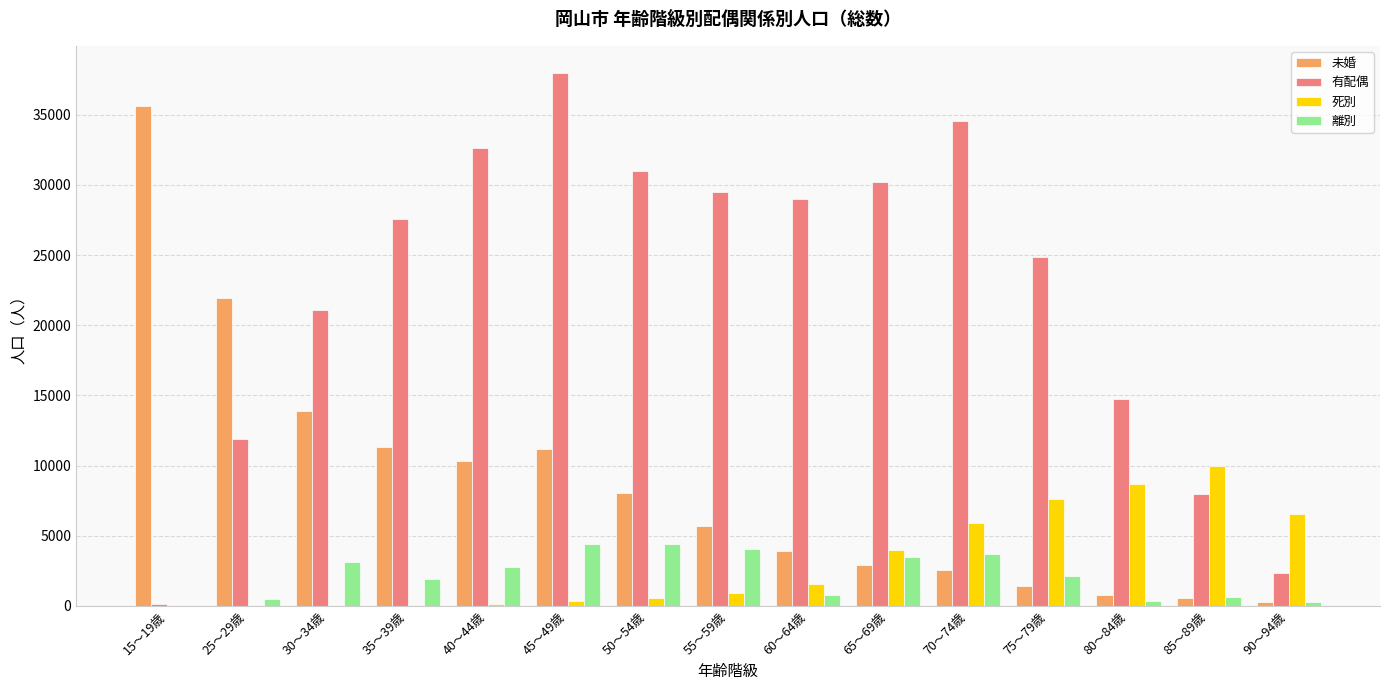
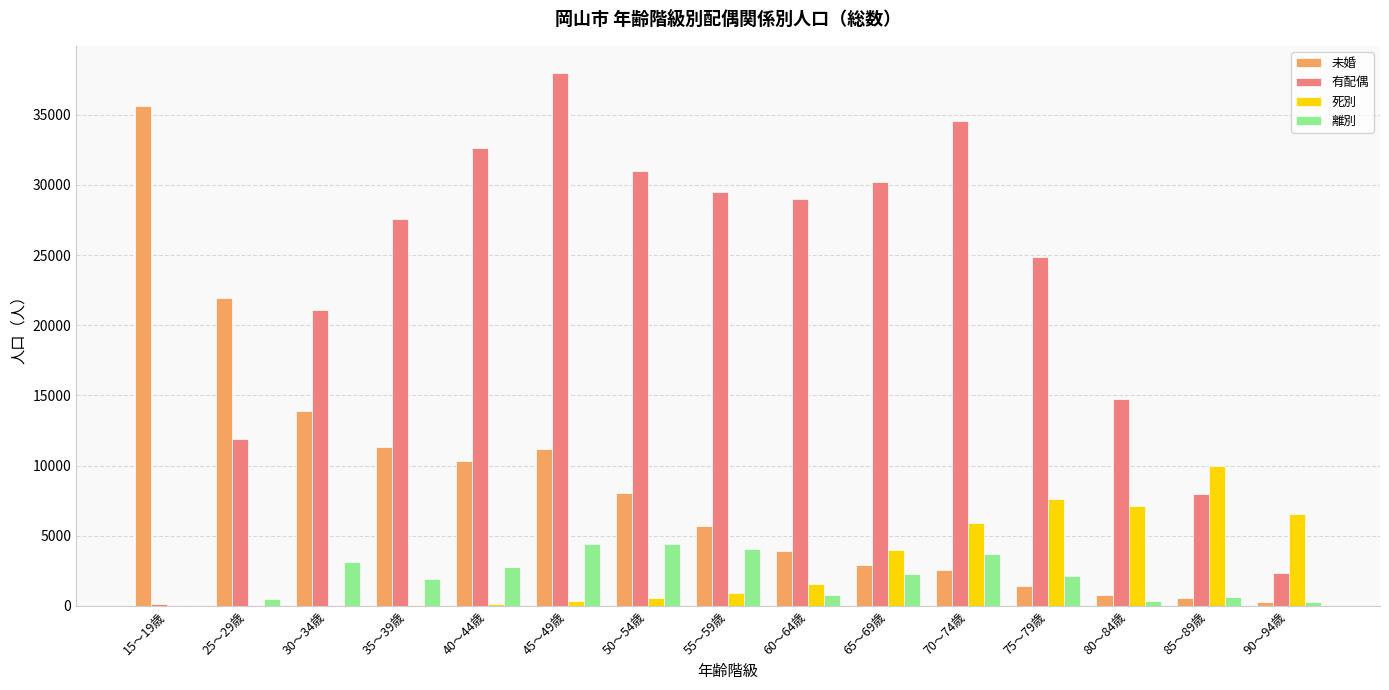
  {
    "死別": {
      "15～19歳": 0,
      "45～49歳": 400,
      "50～54歳": 600,
      "55～59歳": 900,
      "60～64歳": 1600,
      "65～69歳": 4000,
      "70～74歳": 5900,
      "75～79歳": 7600,
-     "80～84歳": 8700,
+     "80～84歳": 7100,
      "85～89歳": 10000,
      "90～94歳": 6500
    },
    "離別": {
      "25～29歳": 500,
      "30～34歳": 3100,
      "35～39歳": 1900,
      "40～44歳": 2800,
      "45～49歳": 4400,
      "50～54歳": 4400,
      "55～59歳": 4000,
      "60～64歳": 800,
-     "65～69歳": 3500,
+     "65～69歳": 2300,
      "70～74歳": 3700,
      "75～79歳": 2200,
      "80～84歳": 400,
      "85～89歳": 600,
      "90～94歳": 300
    }
  }
